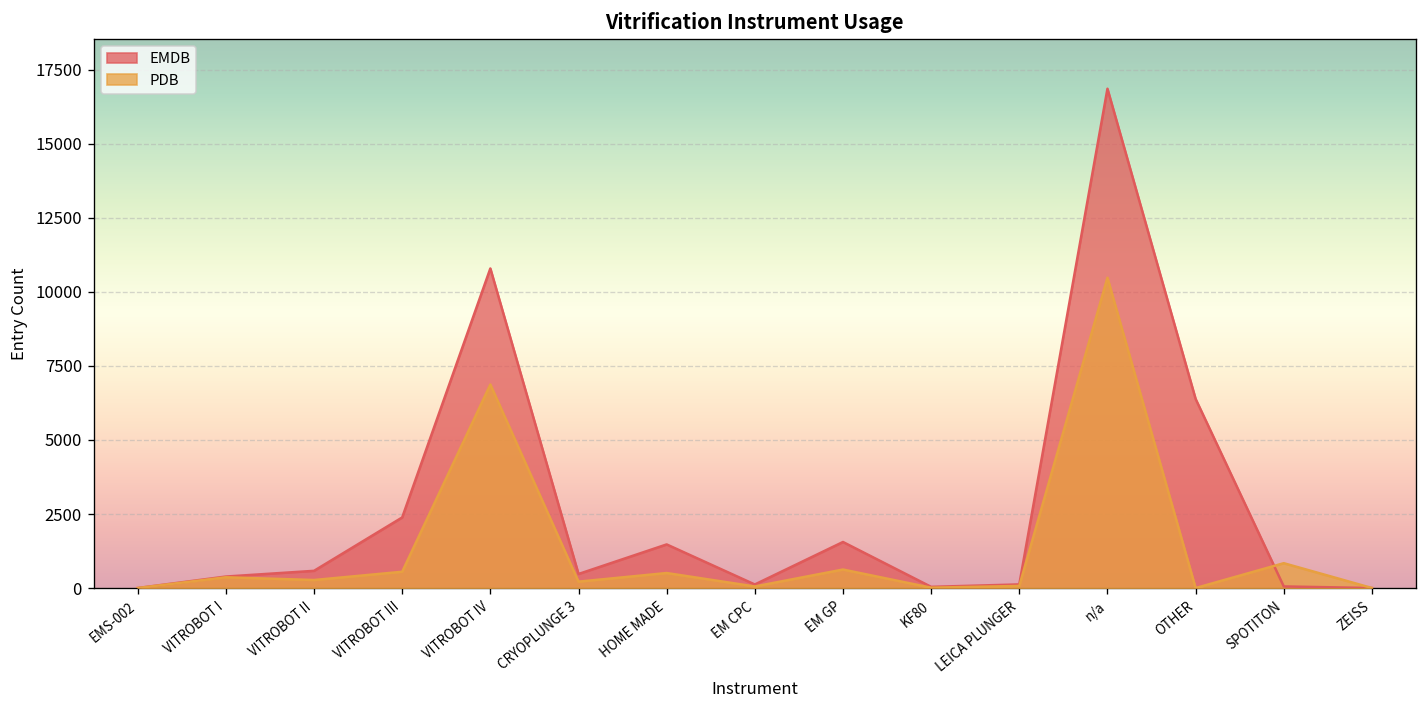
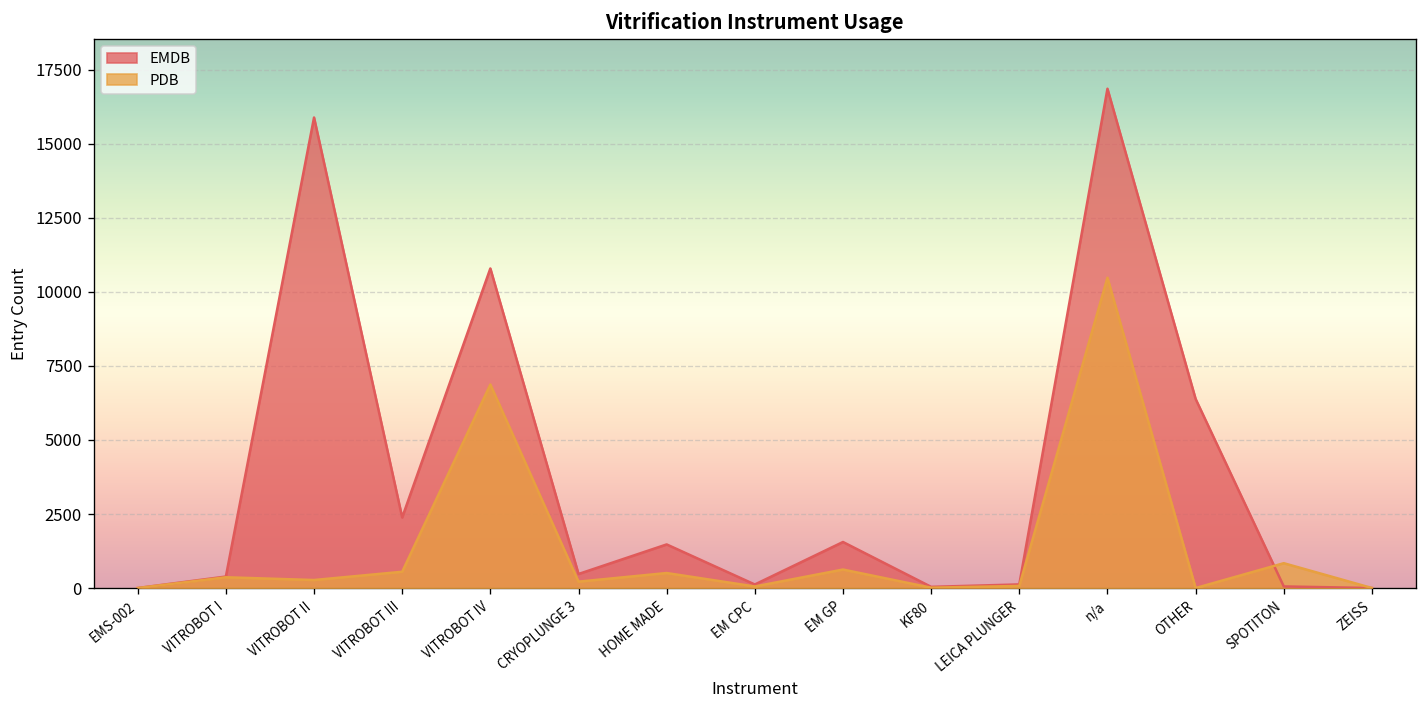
  {
    "EMDB": {
-     "VITROBOT II": 600,
+     "VITROBOT II": 15900,
      "VITROBOT III": 2400,
      "VITROBOT IV": 10800,
      "CRYOPLUNGE 3": 500,
      "HOME MADE": 1500,
      "EM GP": 1600,
      "n/a": 16900,
      "OTHER": 6400,
      "SPOTITON": 100
    },
    "PDB": {
      "VITROBOT II": 300,
      "VITROBOT III": 600,
      "VITROBOT IV": 6900,
      "CRYOPLUNGE 3": 200,
      "HOME MADE": 500,
      "EM GP": 600,
      "n/a": 10500,
      "OTHER": 0,
      "SPOTITON": 800
    }
  }
